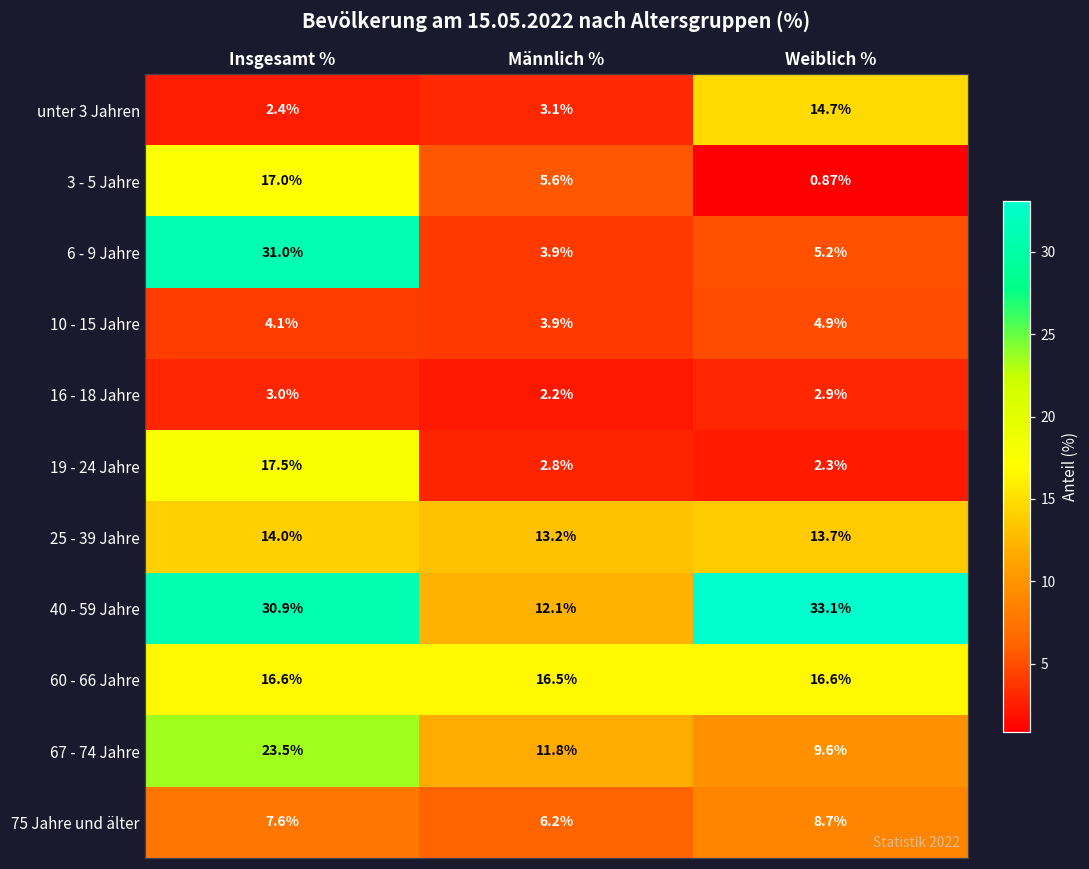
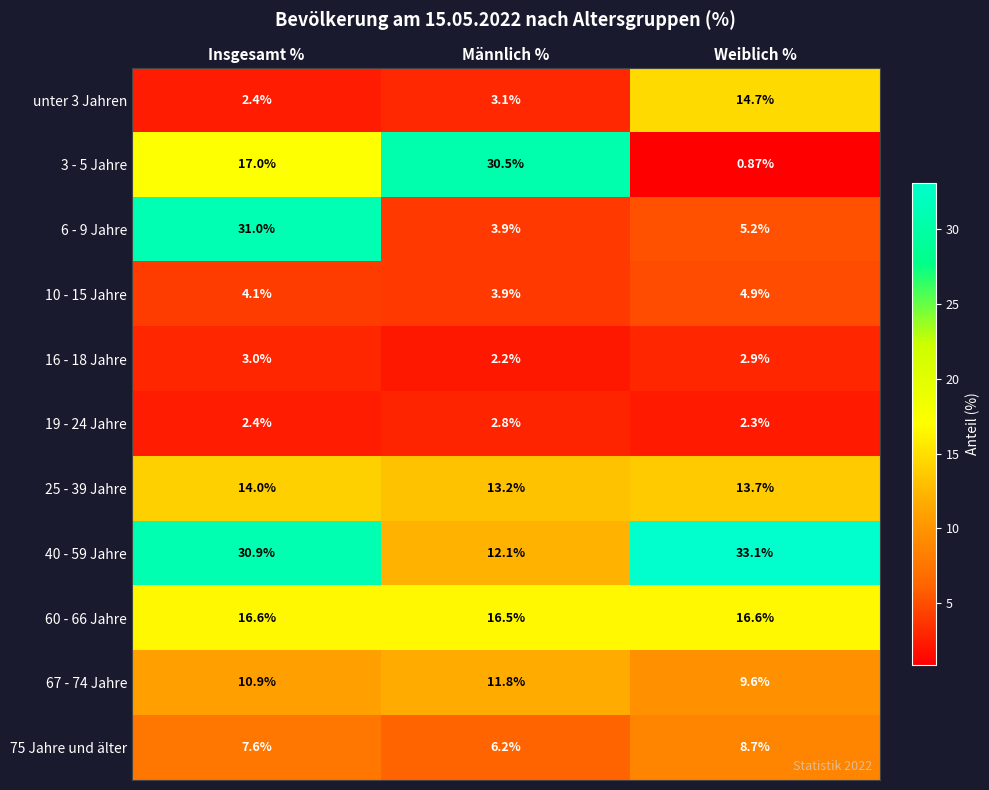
  {
    "unter 3 Jahren": {
      "Insgesamt %": "2.4%",
      "Männlich %": "3.1%",
      "Weiblich %": "14.7%"
    },
    "3 - 5 Jahre": {
      "Insgesamt %": "17.0%",
-     "Männlich %": "5.6%",
+     "Männlich %": "30.5%",
      "Weiblich %": "0.87%"
    },
    "6 - 9 Jahre": {
      "Insgesamt %": "31.0%",
      "Männlich %": "3.9%",
      "Weiblich %": "5.2%"
    },
    "10 - 15 Jahre": {
      "Insgesamt %": "4.1%",
      "Männlich %": "3.9%",
      "Weiblich %": "4.9%"
    },
    "16 - 18 Jahre": {
      "Insgesamt %": "3.0%",
      "Männlich %": "2.2%",
      "Weiblich %": "2.9%"
    },
    "19 - 24 Jahre": {
-     "Insgesamt %": "17.5%",
+     "Insgesamt %": "2.4%",
      "Männlich %": "2.8%",
      "Weiblich %": "2.3%"
    },
    "25 - 39 Jahre": {
      "Insgesamt %": "14.0%",
      "Männlich %": "13.2%",
      "Weiblich %": "13.7%"
    },
    "40 - 59 Jahre": {
      "Insgesamt %": "30.9%",
      "Männlich %": "12.1%",
      "Weiblich %": "33.1%"
    },
    "60 - 66 Jahre": {
      "Insgesamt %": "16.6%",
      "Männlich %": "16.5%",
      "Weiblich %": "16.6%"
    },
    "67 - 74 Jahre": {
-     "Insgesamt %": "23.5%",
+     "Insgesamt %": "10.9%",
      "Männlich %": "11.8%",
      "Weiblich %": "9.6%"
    },
    "75 Jahre und älter": {
      "Insgesamt %": "7.6%",
      "Männlich %": "6.2%"
    }
  }
